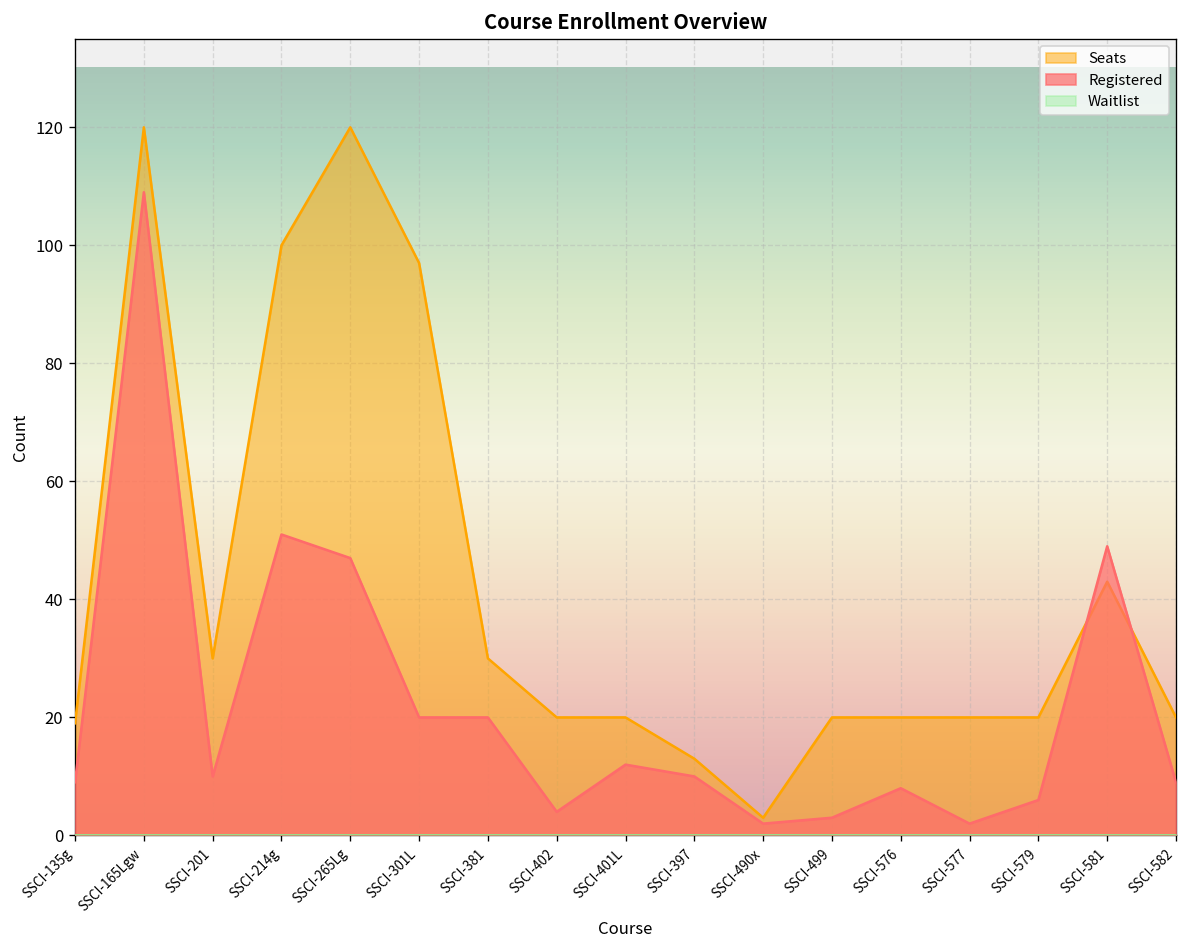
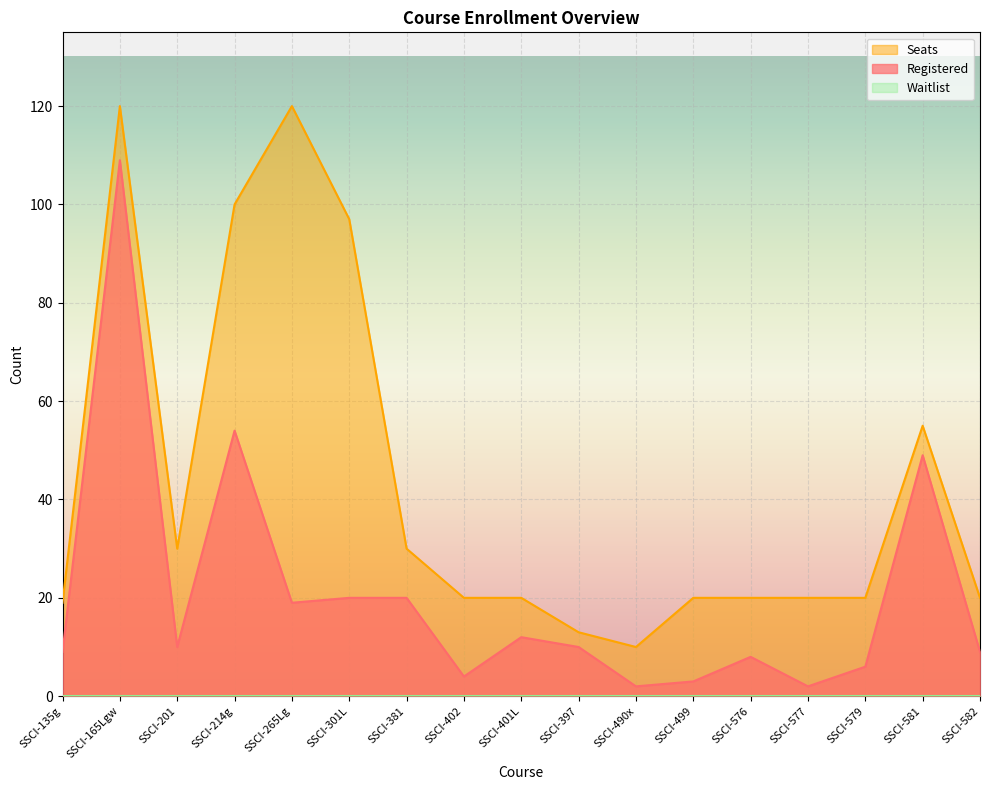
  {
    "Seats": {
      "SSCI-135g": 19,
      "SSCI-165Lgw": 120,
      "SSCI-201": 30,
      "SSCI-214g": 100,
      "SSCI-265Lg": 120,
      "SSCI-301L": 97,
      "SSCI-381": 30,
      "SSCI-402": 20,
      "SSCI-401L": 20,
      "SSCI-397": 13,
-     "SSCI-490x": 3,
+     "SSCI-490x": 10,
      "SSCI-499": 20,
      "SSCI-576": 20,
      "SSCI-577": 20,
      "SSCI-579": 20,
-     "SSCI-581": 43,
+     "SSCI-581": 55,
      "SSCI-582": 20
    },
    "Registered": {
      "SSCI-135g": 9,
      "SSCI-165Lgw": 109,
      "SSCI-201": 10,
-     "SSCI-214g": 51,
-     "SSCI-265Lg": 47,
+     "SSCI-214g": 54,
+     "SSCI-265Lg": 19,
      "SSCI-301L": 20,
      "SSCI-381": 20,
      "SSCI-402": 4,
      "SSCI-401L": 12,
      "SSCI-397": 10,
      "SSCI-490x": 2,
      "SSCI-499": 3,
      "SSCI-576": 8,
      "SSCI-577": 2,
      "SSCI-579": 6,
      "SSCI-581": 49,
      "SSCI-582": 9
    },
    "Waitlist": {
      "SSCI-135g": 0,
      "SSCI-165Lgw": 0,
      "SSCI-201": 0,
      "SSCI-214g": 0,
      "SSCI-265Lg": 0,
      "SSCI-301L": 0,
      "SSCI-381": 0,
      "SSCI-402": 0,
      "SSCI-401L": 0,
      "SSCI-397": 0,
      "SSCI-490x": 0,
      "SSCI-499": 0,
      "SSCI-576": 0,
      "SSCI-577": 0,
      "SSCI-579": 0,
      "SSCI-581": 0,
      "SSCI-582": 0
    }
  }
